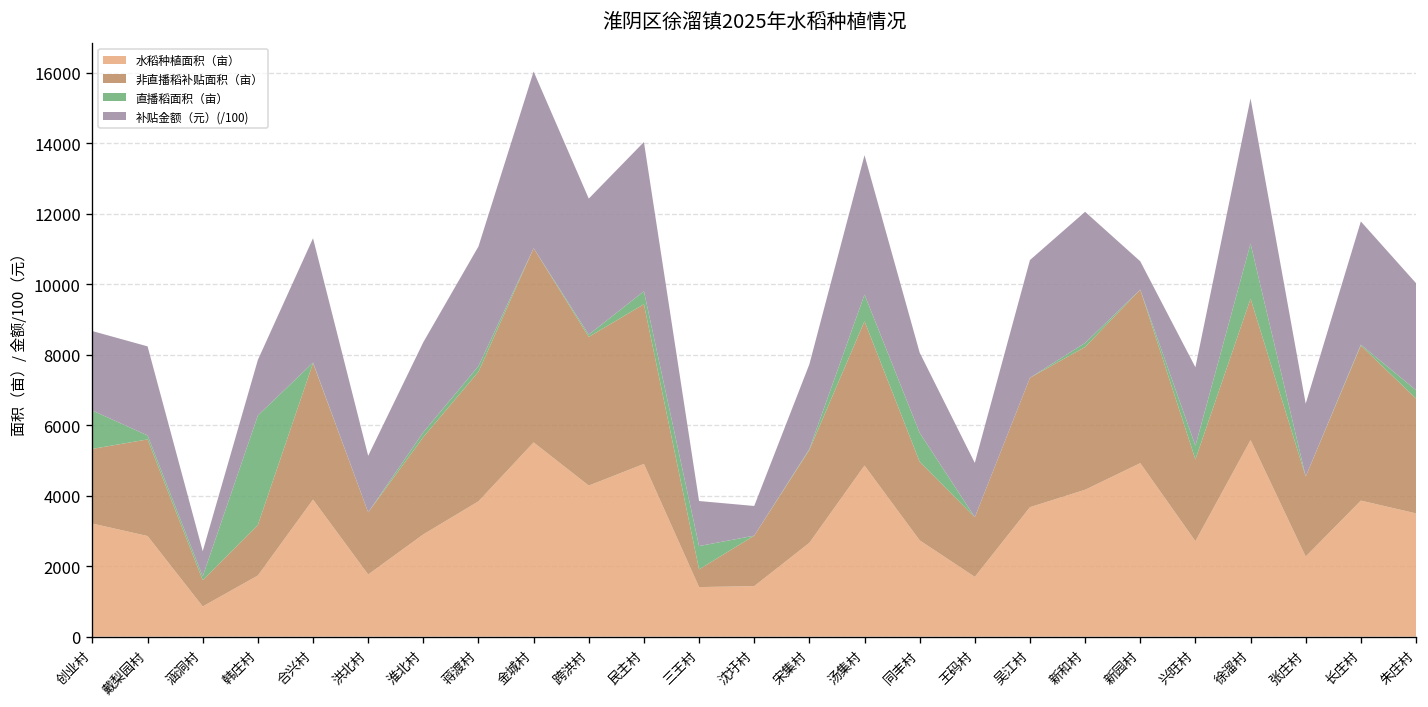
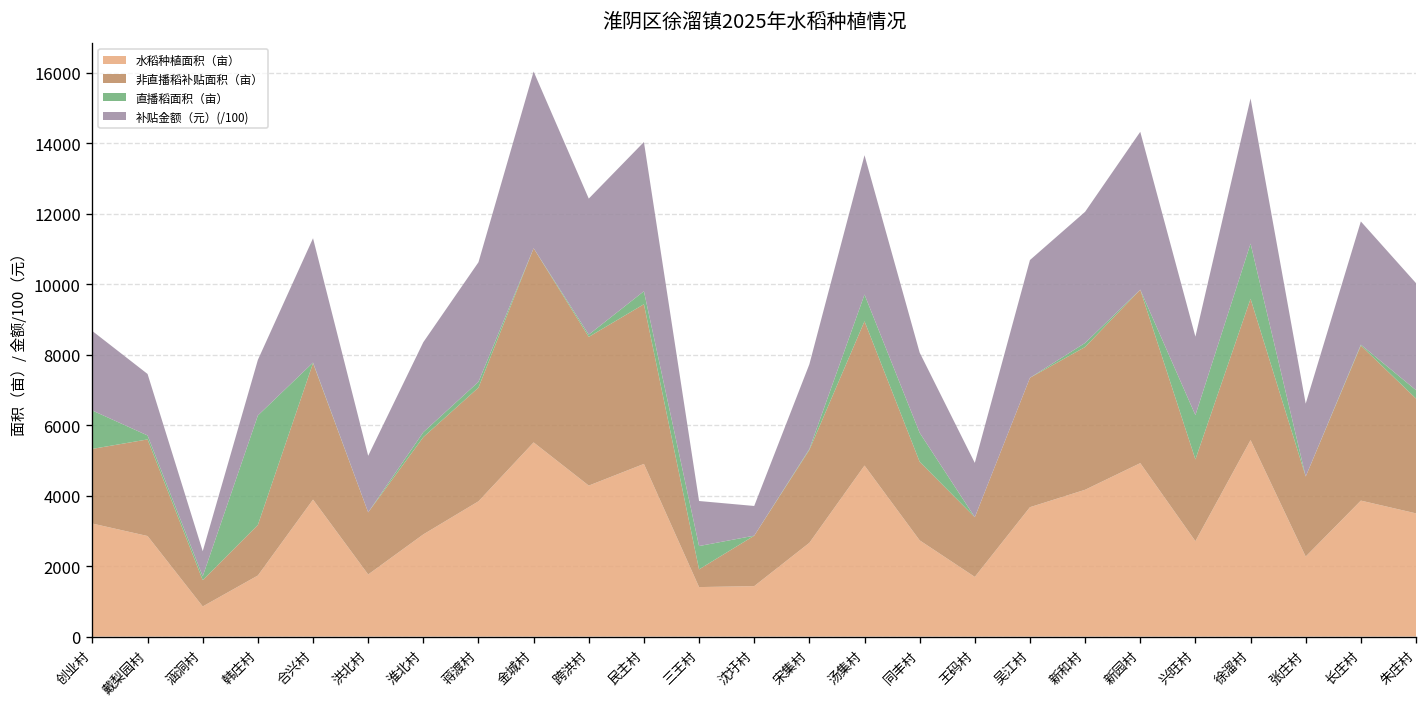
  {
    "水稻种植面积（亩）": {
      "创业村": 3200,
      "戴梨园村": 2900,
      "涵洞村": 900,
      "韩庄村": 1700,
      "合兴村": 3900,
      "洪北村": 1800,
      "淮北村": 2900,
      "蒋渡村": 3800,
      "金城村": 5500,
      "跨洪村": 4300,
      "民主村": 4900,
      "三王村": 1400,
      "沈圩村": 1400,
      "宋集村": 2700,
      "汤集村": 4900,
      "同丰村": 2700,
      "王码村": 1700,
      "吴江村": 3700,
      "新和村": 4200,
      "新园村": 4900,
      "兴旺村": 2700,
      "徐溜村": 5600,
      "张庄村": 2300,
      "长庄村": 3900,
      "朱庄村": 3500
    },
    "非直播稻补贴面积（亩）": {
      "创业村": 2100,
      "戴梨园村": 2700,
      "涵洞村": 700,
      "韩庄村": 1400,
      "淮北村": 2800,
-     "蒋渡村": 3700,
+     "蒋渡村": 3200,
      "民主村": 4500,
      "三王村": 500,
      "汤集村": 4100,
      "同丰村": 2200,
      "新和村": 4100,
      "兴旺村": 2300,
      "徐溜村": 4000,
      "朱庄村": 3300
    },
    "直播稻面积（亩）": {
      "创业村": 1100,
      "戴梨园村": 100,
      "涵洞村": 100,
      "韩庄村": 3100,
      "淮北村": 100,
      "蒋渡村": 200,
      "民主村": 400,
      "三王村": 700,
      "汤集村": 800,
      "同丰村": 800,
      "新和村": 100,
-     "兴旺村": 400,
+     "兴旺村": 1300,
      "徐溜村": 1600,
      "朱庄村": 200
    },
    "补贴金额（元）(/100)": {
      "创业村": 2300,
-     "戴梨园村": 2500,
+     "戴梨园村": 1700,
      "涵洞村": 700,
      "韩庄村": 1600,
      "合兴村": 3500,
      "洪北村": 1600,
      "淮北村": 2600,
      "蒋渡村": 3400,
      "金城村": 5000,
      "跨洪村": 3900,
      "民主村": 4200,
      "三王村": 1300,
      "沈圩村": 800,
      "宋集村": 2400,
      "汤集村": 4000,
      "同丰村": 2300,
      "王码村": 1500,
      "吴江村": 3300,
      "新和村": 3700,
-     "新园村": 800,
+     "新园村": 4500,
      "兴旺村": 2200,
      "徐溜村": 4100,
      "张庄村": 2100,
      "长庄村": 3500,
      "朱庄村": 3000
    }
  }
